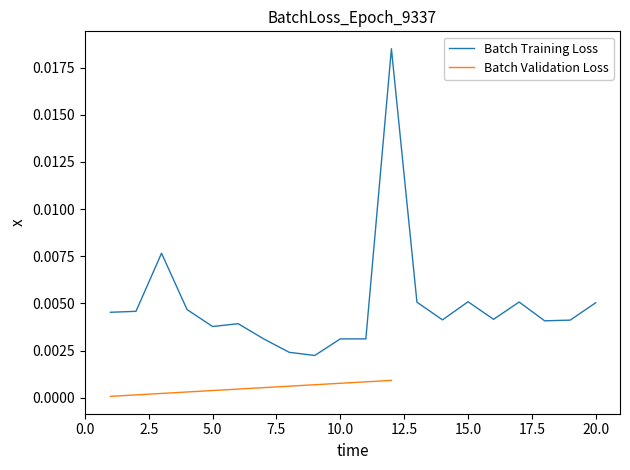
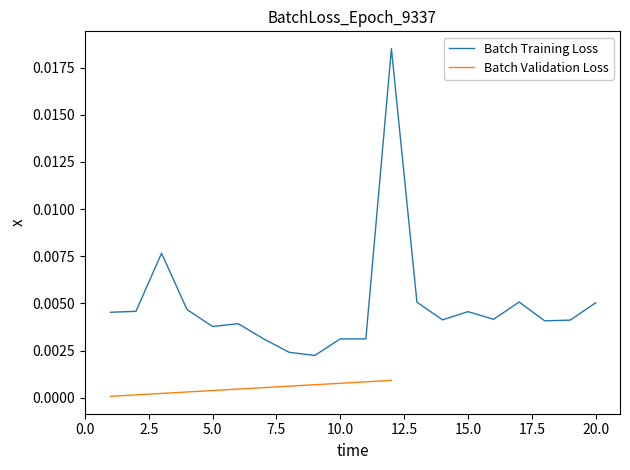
  {
    "Batch Training Loss": {
      "5.0": 0.0038,
      "10.0": 0.0031,
-     "15.0": 0.0051,
+     "15.0": 0.0046,
      "20.0": 0.0050
    },
    "Batch Validation Loss": {
      "5.0": 0.0004,
      "10.0": 0.0008
    }
  }
